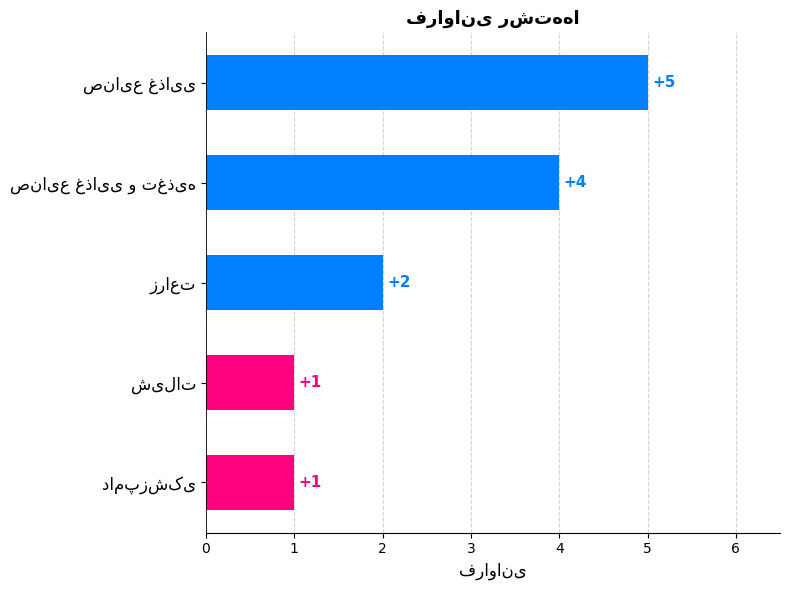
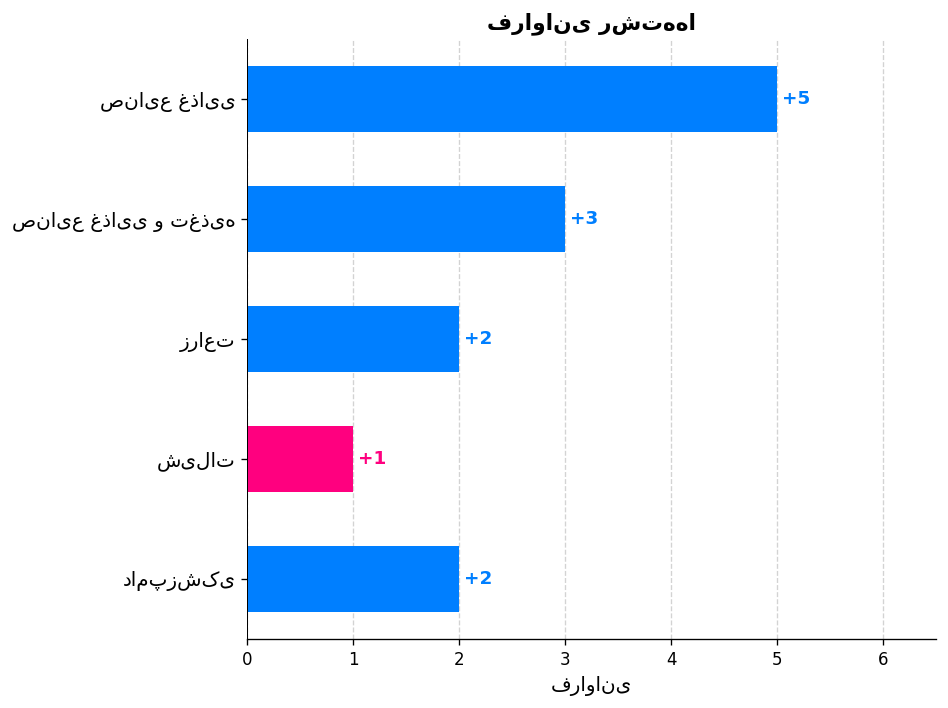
  {
    "صنایع غذایی": "+5",
-   "صنایع غذایی و تغذیه": "+4",
+   "صنایع غذایی و تغذیه": "+3",
    "زراعت": "+2",
    "شیلات": "+1",
-   "دامپزشکی": "+1"
+   "دامپزشکی": "+2"
  }
